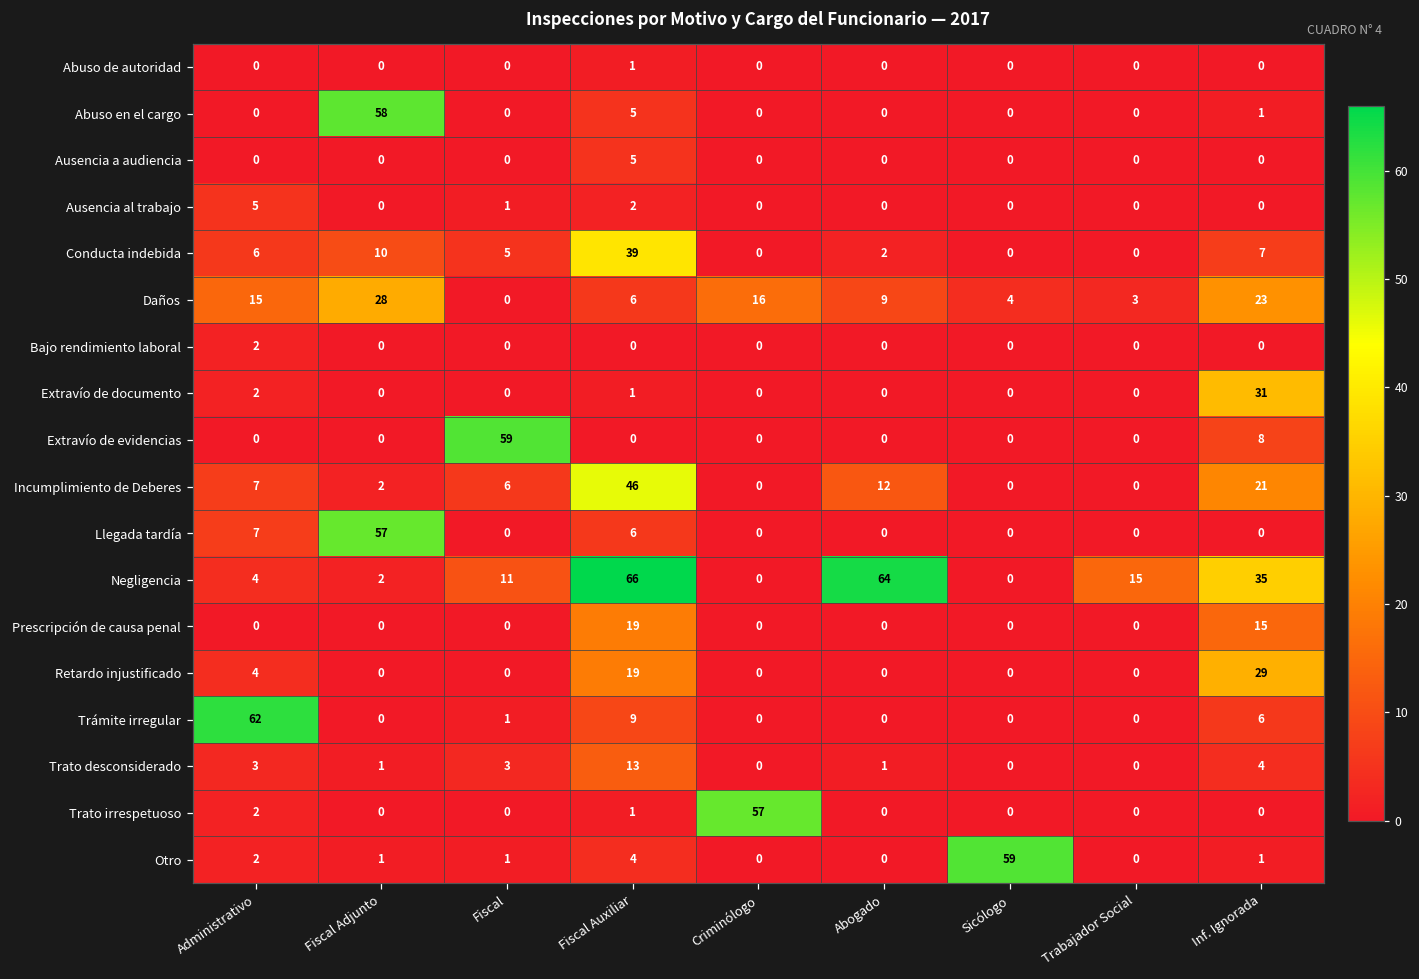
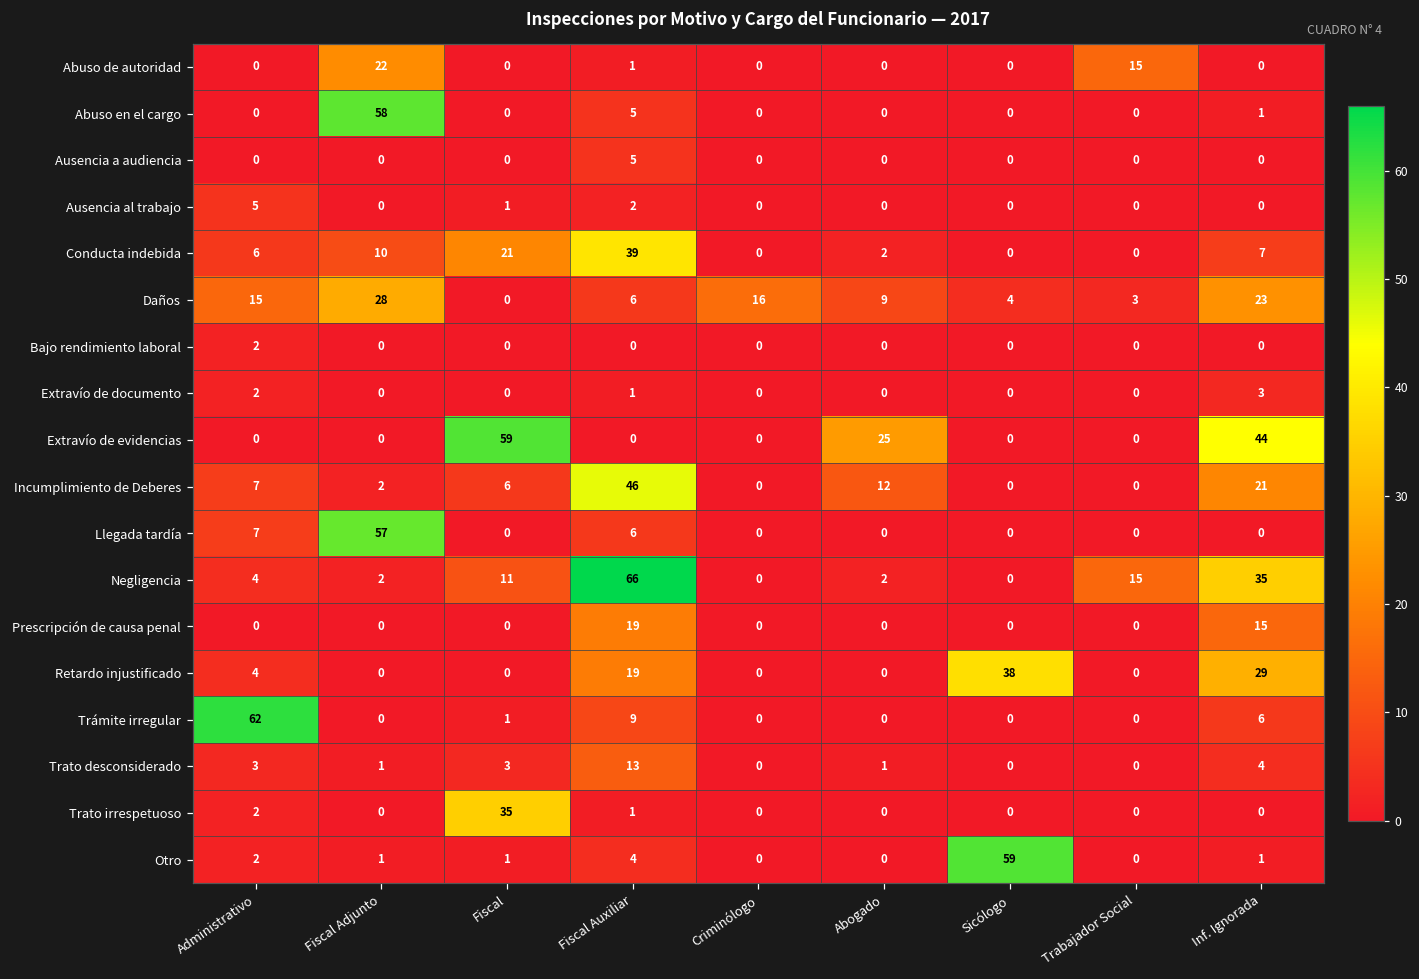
  {
    "Abuso de autoridad": {
      "Administrativo": 0,
-     "Fiscal Adjunto": 0,
+     "Fiscal Adjunto": 22,
      "Fiscal": 0,
      "Fiscal Auxiliar": 1,
      "Criminólogo": 0,
      "Abogado": 0,
      "Sicólogo": 0,
-     "Trabajador Social": 0,
+     "Trabajador Social": 15,
      "Inf. Ignorada": 0
    },
    "Abuso en el cargo": {
      "Administrativo": 0,
      "Fiscal Adjunto": 58,
      "Fiscal": 0,
      "Fiscal Auxiliar": 5,
      "Criminólogo": 0,
      "Abogado": 0,
      "Sicólogo": 0,
      "Trabajador Social": 0,
      "Inf. Ignorada": 1
    },
    "Ausencia a audiencia": {
      "Administrativo": 0,
      "Fiscal Adjunto": 0,
      "Fiscal": 0,
      "Fiscal Auxiliar": 5,
      "Criminólogo": 0,
      "Abogado": 0,
      "Sicólogo": 0,
      "Trabajador Social": 0,
      "Inf. Ignorada": 0
    },
    "Ausencia al trabajo": {
      "Administrativo": 5,
      "Fiscal Adjunto": 0,
      "Fiscal": 1,
      "Fiscal Auxiliar": 2,
      "Criminólogo": 0,
      "Abogado": 0,
      "Sicólogo": 0,
      "Trabajador Social": 0,
      "Inf. Ignorada": 0
    },
    "Conducta indebida": {
      "Administrativo": 6,
      "Fiscal Adjunto": 10,
-     "Fiscal": 5,
+     "Fiscal": 21,
      "Fiscal Auxiliar": 39,
      "Criminólogo": 0,
      "Abogado": 2,
      "Sicólogo": 0,
      "Trabajador Social": 0,
      "Inf. Ignorada": 7
    },
    "Daños": {
      "Administrativo": 15,
      "Fiscal Adjunto": 28,
      "Fiscal": 0,
      "Fiscal Auxiliar": 6,
      "Criminólogo": 16,
      "Abogado": 9,
      "Sicólogo": 4,
      "Trabajador Social": 3,
      "Inf. Ignorada": 23
    },
    "Bajo rendimiento laboral": {
      "Administrativo": 2,
      "Fiscal Adjunto": 0,
      "Fiscal": 0,
      "Fiscal Auxiliar": 0,
      "Criminólogo": 0,
      "Abogado": 0,
      "Sicólogo": 0,
      "Trabajador Social": 0,
      "Inf. Ignorada": 0
    },
    "Extravío de documento": {
      "Administrativo": 2,
      "Fiscal Adjunto": 0,
      "Fiscal": 0,
      "Fiscal Auxiliar": 1,
      "Criminólogo": 0,
      "Abogado": 0,
      "Sicólogo": 0,
      "Trabajador Social": 0,
-     "Inf. Ignorada": 31
+     "Inf. Ignorada": 3
    },
    "Extravío de evidencias": {
      "Administrativo": 0,
      "Fiscal Adjunto": 0,
      "Fiscal": 59,
      "Fiscal Auxiliar": 0,
      "Criminólogo": 0,
-     "Abogado": 0,
+     "Abogado": 25,
      "Sicólogo": 0,
      "Trabajador Social": 0,
-     "Inf. Ignorada": 8
+     "Inf. Ignorada": 44
    },
    "Incumplimiento de Deberes": {
      "Administrativo": 7,
      "Fiscal Adjunto": 2,
      "Fiscal": 6,
      "Fiscal Auxiliar": 46,
      "Criminólogo": 0,
      "Abogado": 12,
      "Sicólogo": 0,
      "Trabajador Social": 0,
      "Inf. Ignorada": 21
    },
    "Llegada tardía": {
      "Administrativo": 7,
      "Fiscal Adjunto": 57,
      "Fiscal": 0,
      "Fiscal Auxiliar": 6,
      "Criminólogo": 0,
      "Abogado": 0,
      "Sicólogo": 0,
      "Trabajador Social": 0,
      "Inf. Ignorada": 0
    },
    "Negligencia": {
      "Administrativo": 4,
      "Fiscal Adjunto": 2,
      "Fiscal": 11,
      "Fiscal Auxiliar": 66,
      "Criminólogo": 0,
-     "Abogado": 64,
+     "Abogado": 2,
      "Sicólogo": 0,
      "Trabajador Social": 15,
      "Inf. Ignorada": 35
    },
    "Prescripción de causa penal": {
      "Administrativo": 0,
      "Fiscal Adjunto": 0,
      "Fiscal": 0,
      "Fiscal Auxiliar": 19,
      "Criminólogo": 0,
      "Abogado": 0,
      "Sicólogo": 0,
      "Trabajador Social": 0,
      "Inf. Ignorada": 15
    },
    "Retardo injustificado": {
      "Administrativo": 4,
      "Fiscal Adjunto": 0,
      "Fiscal": 0,
      "Fiscal Auxiliar": 19,
      "Criminólogo": 0,
      "Abogado": 0,
-     "Sicólogo": 0,
+     "Sicólogo": 38,
      "Trabajador Social": 0,
      "Inf. Ignorada": 29
    },
    "Trámite irregular": {
      "Administrativo": 62,
      "Fiscal Adjunto": 0,
      "Fiscal": 1,
      "Fiscal Auxiliar": 9,
      "Criminólogo": 0,
      "Abogado": 0,
      "Sicólogo": 0,
      "Trabajador Social": 0,
      "Inf. Ignorada": 6
    },
    "Trato desconsiderado": {
      "Administrativo": 3,
      "Fiscal Adjunto": 1,
      "Fiscal": 3,
      "Fiscal Auxiliar": 13,
      "Criminólogo": 0,
      "Abogado": 1,
      "Sicólogo": 0,
      "Trabajador Social": 0,
      "Inf. Ignorada": 4
    },
    "Trato irrespetuoso": {
      "Administrativo": 2,
      "Fiscal Adjunto": 0,
-     "Fiscal": 0,
+     "Fiscal": 35,
      "Fiscal Auxiliar": 1,
-     "Criminólogo": 57,
+     "Criminólogo": 0,
      "Abogado": 0,
      "Sicólogo": 0,
      "Trabajador Social": 0,
      "Inf. Ignorada": 0
    },
    "Otro": {
      "Administrativo": 2,
      "Fiscal Adjunto": 1,
      "Fiscal": 1,
      "Fiscal Auxiliar": 4,
      "Criminólogo": 0,
      "Abogado": 0,
      "Sicólogo": 59,
      "Trabajador Social": 0,
      "Inf. Ignorada": 1
    }
  }
